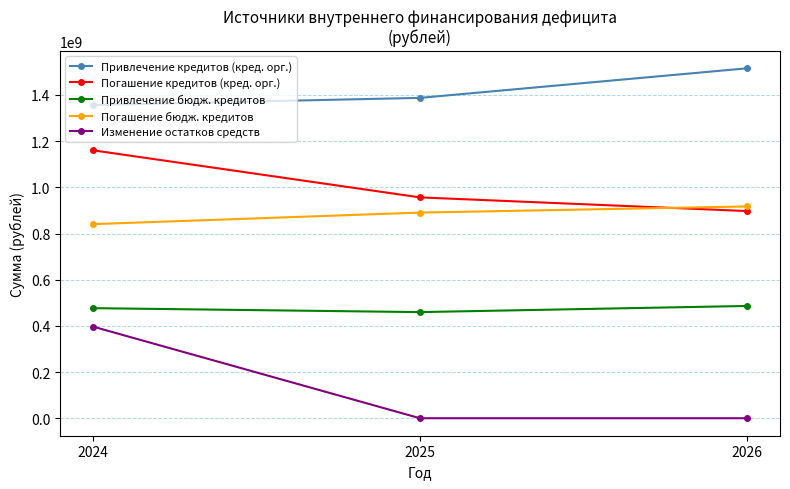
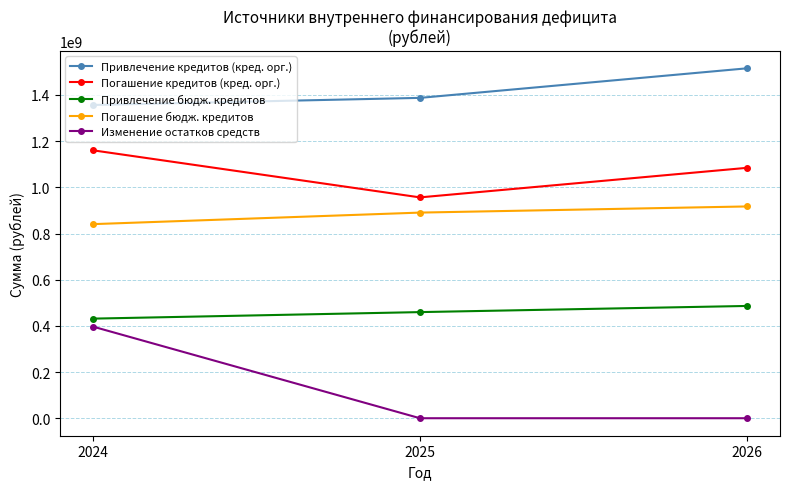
  {
    "Привлечение кредитов (кред. орг.)": {
      "2025": 1390000000,
      "2026": 1520000000
    },
    "Погашение кредитов (кред. орг.)": {
      "2024": 1160000000,
      "2025": 960000000,
-     "2026": 900000000
+     "2026": 1080000000
    },
    "Привлечение бюдж. кредитов": {
-     "2024": 480000000,
+     "2024": 430000000,
      "2025": 460000000,
      "2026": 490000000
    },
    "Погашение бюдж. кредитов": {
      "2024": 840000000,
      "2025": 890000000,
      "2026": 920000000
    },
    "Изменение остатков средств": {
      "2024": 400000000,
      "2025": 0,
      "2026": 0
    }
  }
